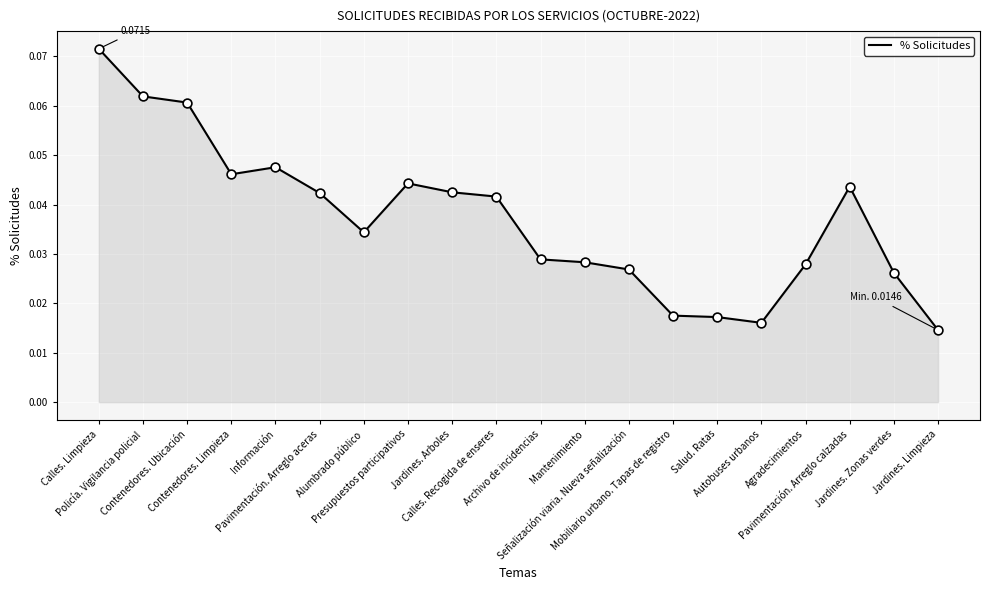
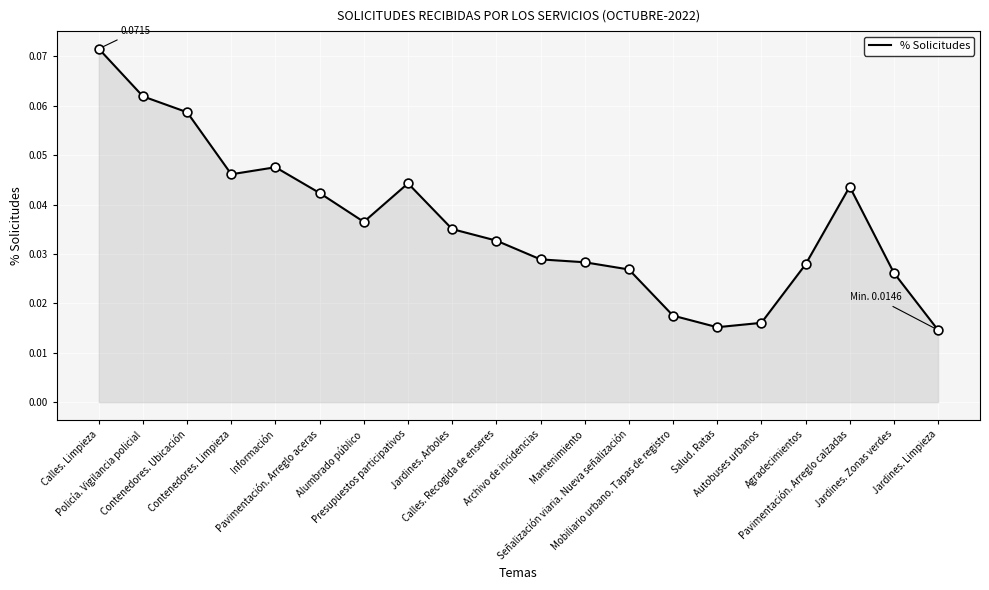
  {
    "Policía. Vigilancia policial": 0.062,
-   "Contenedores. Ubicación": 0.061,
+   "Contenedores. Ubicación": 0.059,
    "Contenedores. Limpieza": 0.046,
    "Información": 0.048,
    "Pavimentación. Arreglo aceras": 0.042,
-   "Alumbrado público": 0.034,
+   "Alumbrado público": 0.036,
    "Presupuestos participativos": 0.044,
-   "Jardines. Arboles": 0.042,
-   "Calles. Recogida de enseres": 0.042,
+   "Jardines. Arboles": 0.035,
+   "Calles. Recogida de enseres": 0.033,
    "Archivo de incidencias": 0.029,
    "Mantenimiento": 0.028,
    "Señalización viaria. Nueva señalización": 0.027,
    "Mobiliario urbano. Tapas de registro": 0.018,
-   "Salud. Ratas": 0.017,
+   "Salud. Ratas": 0.015,
    "Autobuses urbanos": 0.016,
    "Agradecimientos": 0.028,
    "Pavimentación. Arreglo calzadas": 0.044,
    "Jardines. Zonas verdes": 0.026
  }
